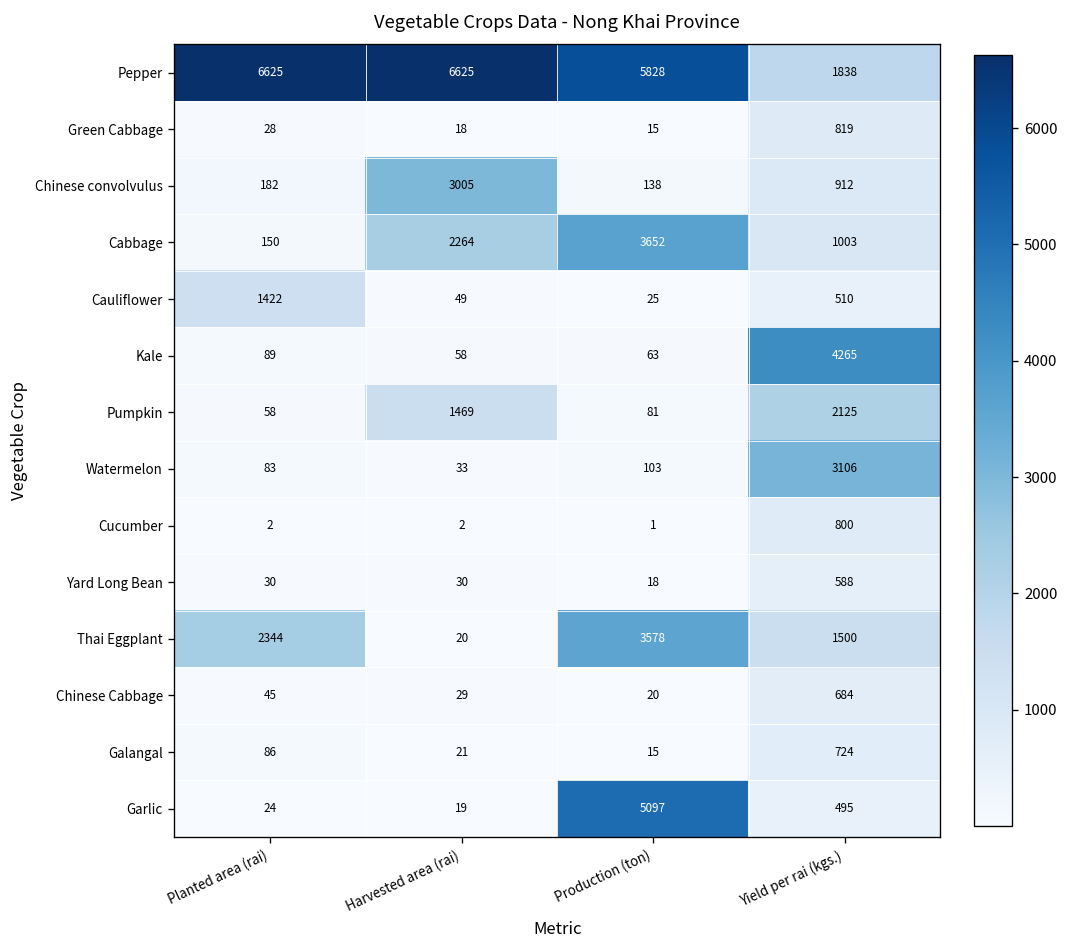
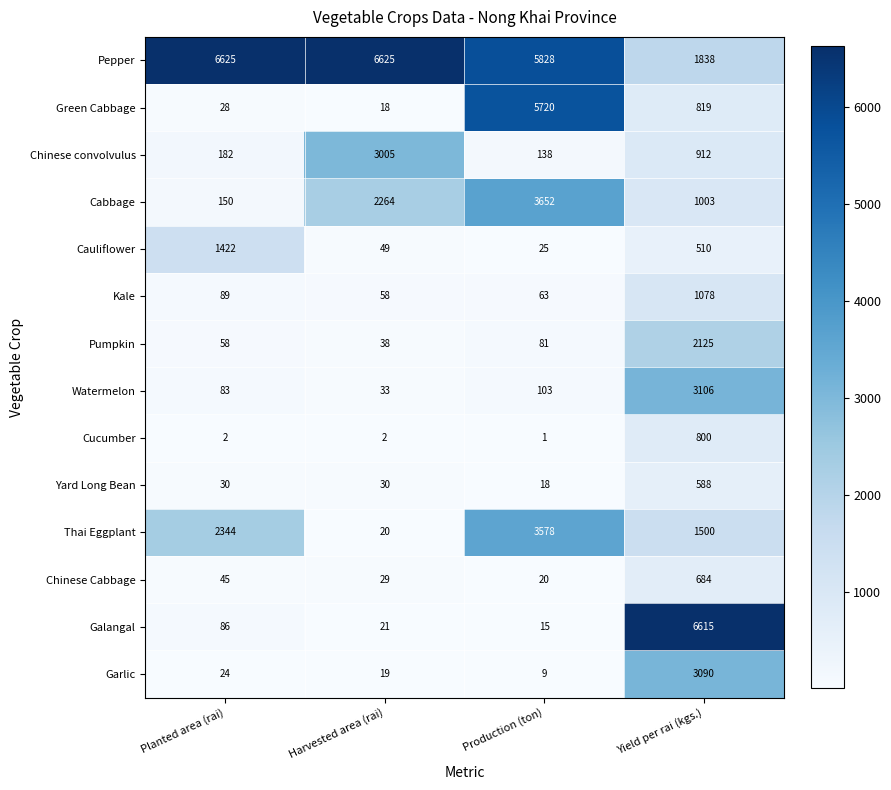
  {
    "Pepper": {
      "Planted area (rai)": 6625,
      "Harvested area (rai)": 6625,
      "Production (ton)": 5828,
      "Yield per rai (kgs.)": 1838
    },
    "Green Cabbage": {
      "Planted area (rai)": 28,
      "Harvested area (rai)": 18,
-     "Production (ton)": 15,
+     "Production (ton)": 5720,
      "Yield per rai (kgs.)": 819
    },
    "Chinese convolvulus": {
      "Planted area (rai)": 182,
      "Harvested area (rai)": 3005,
      "Production (ton)": 138,
      "Yield per rai (kgs.)": 912
    },
    "Cabbage": {
      "Planted area (rai)": 150,
      "Harvested area (rai)": 2264,
      "Production (ton)": 3652,
      "Yield per rai (kgs.)": 1003
    },
    "Cauliflower": {
      "Planted area (rai)": 1422,
      "Harvested area (rai)": 49,
      "Production (ton)": 25,
      "Yield per rai (kgs.)": 510
    },
    "Kale": {
      "Planted area (rai)": 89,
      "Harvested area (rai)": 58,
      "Production (ton)": 63,
-     "Yield per rai (kgs.)": 4265
+     "Yield per rai (kgs.)": 1078
    },
    "Pumpkin": {
      "Planted area (rai)": 58,
-     "Harvested area (rai)": 1469,
+     "Harvested area (rai)": 38,
      "Production (ton)": 81,
      "Yield per rai (kgs.)": 2125
    },
    "Watermelon": {
      "Planted area (rai)": 83,
      "Harvested area (rai)": 33,
      "Production (ton)": 103,
      "Yield per rai (kgs.)": 3106
    },
    "Cucumber": {
      "Planted area (rai)": 2,
      "Harvested area (rai)": 2,
      "Production (ton)": 1,
      "Yield per rai (kgs.)": 800
    },
    "Yard Long Bean": {
      "Planted area (rai)": 30,
      "Harvested area (rai)": 30,
      "Production (ton)": 18,
      "Yield per rai (kgs.)": 588
    },
    "Thai Eggplant": {
      "Planted area (rai)": 2344,
      "Harvested area (rai)": 20,
      "Production (ton)": 3578,
      "Yield per rai (kgs.)": 1500
    },
    "Chinese Cabbage": {
      "Planted area (rai)": 45,
      "Harvested area (rai)": 29,
      "Production (ton)": 20,
      "Yield per rai (kgs.)": 684
    },
    "Galangal": {
      "Planted area (rai)": 86,
      "Harvested area (rai)": 21,
      "Production (ton)": 15,
-     "Yield per rai (kgs.)": 724
+     "Yield per rai (kgs.)": 6615
    },
    "Garlic": {
      "Planted area (rai)": 24,
      "Harvested area (rai)": 19,
-     "Production (ton)": 5097,
-     "Yield per rai (kgs.)": 495
+     "Production (ton)": 9,
+     "Yield per rai (kgs.)": 3090
    }
  }
